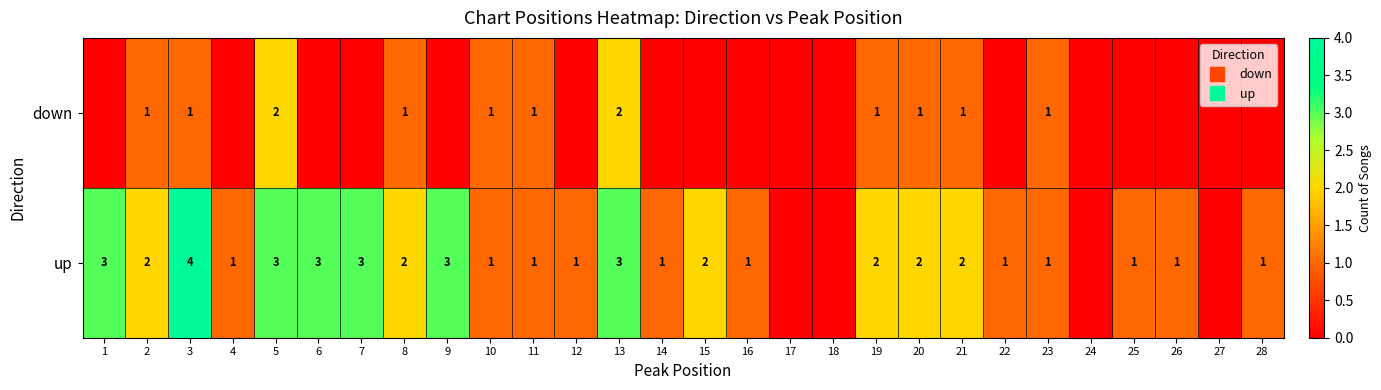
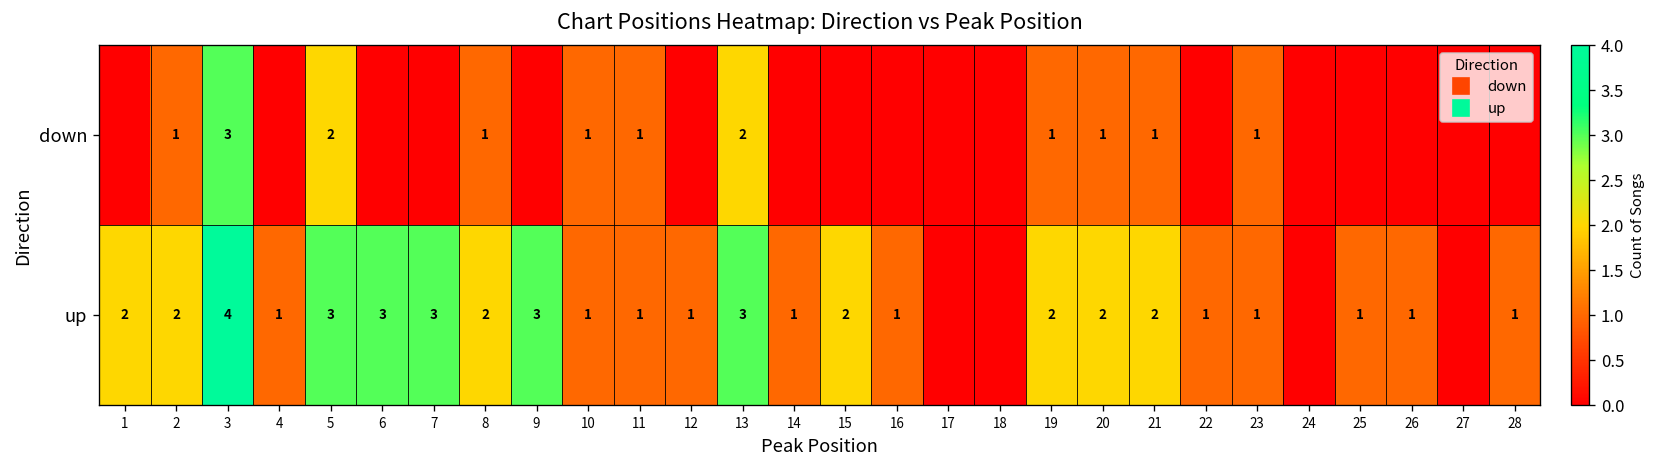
  {
    "down": {
      "2": 1,
-     "3": 1,
+     "3": 3,
      "5": 2,
      "8": 1,
      "10": 1,
      "11": 1,
      "13": 2,
      "19": 1,
      "20": 1,
      "21": 1,
      "23": 1
    },
    "up": {
-     "1": 3,
+     "1": 2,
      "2": 2,
      "3": 4,
      "4": 1,
      "5": 3,
      "6": 3,
      "7": 3,
      "8": 2,
      "9": 3,
      "10": 1,
      "11": 1,
      "12": 1,
      "13": 3,
      "14": 1,
      "15": 2,
      "16": 1,
      "19": 2,
      "20": 2,
      "21": 2,
      "22": 1,
      "23": 1,
      "25": 1,
      "26": 1,
      "28": 1
    }
  }
